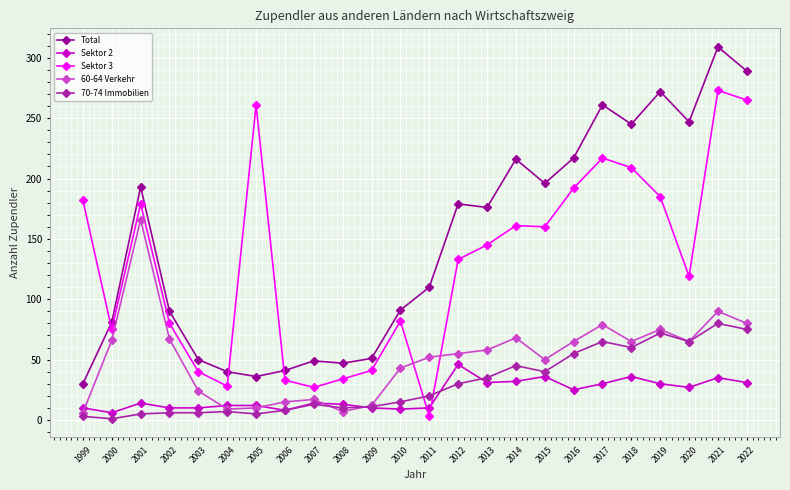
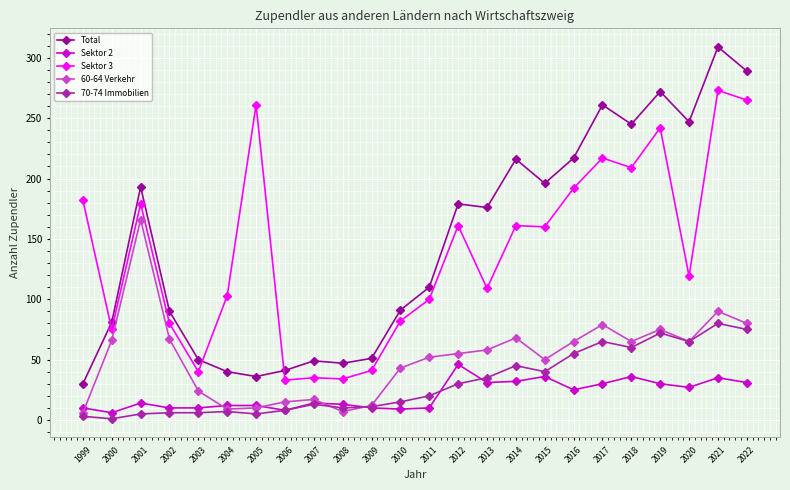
  {
    "Sektor 3": {
      "1999": 182,
      "2000": 75,
      "2001": 179,
      "2002": 80,
      "2003": 40,
-     "2004": 28,
+     "2004": 103,
      "2005": 261,
      "2006": 33,
-     "2007": 27,
+     "2007": 35,
      "2008": 34,
      "2009": 41,
      "2010": 82,
-     "2011": 3,
-     "2012": 133,
-     "2013": 145,
+     "2011": 100,
+     "2012": 161,
+     "2013": 109,
      "2014": 161,
      "2015": 160,
      "2016": 192,
      "2017": 217,
      "2018": 209,
-     "2019": 185,
+     "2019": 242,
      "2020": 119,
      "2021": 273,
      "2022": 265
    }
  }
